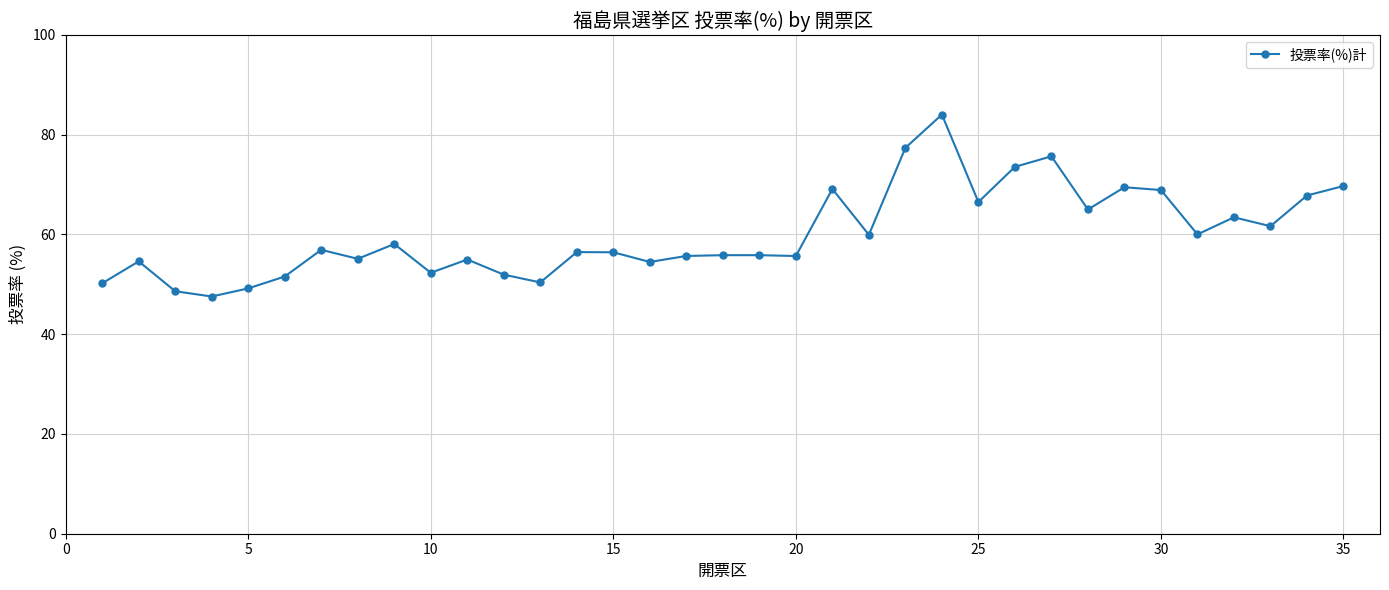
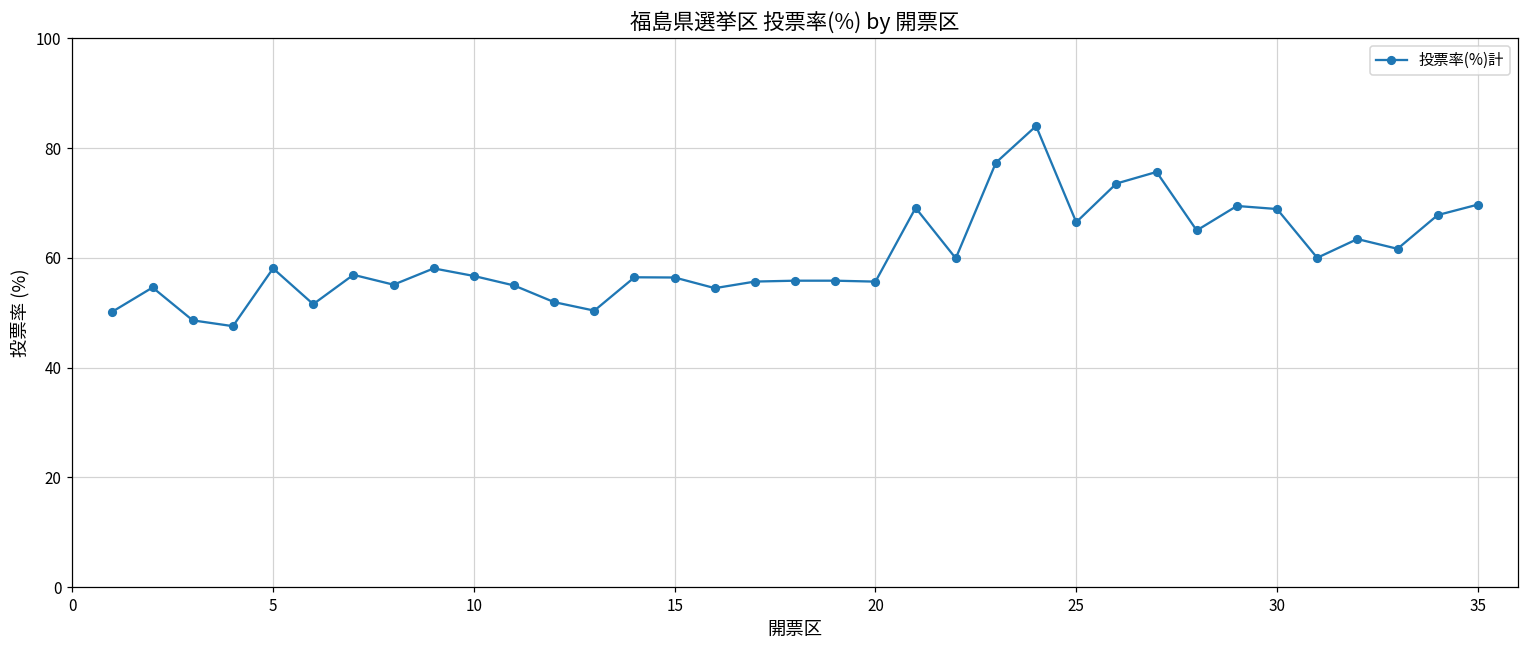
  {
-   "5": 49,
-   "10": 52,
+   "5": 58,
+   "10": 57,
    "15": 56,
    "20": 56,
    "25": 67,
    "30": 69,
    "35": 70
  }
